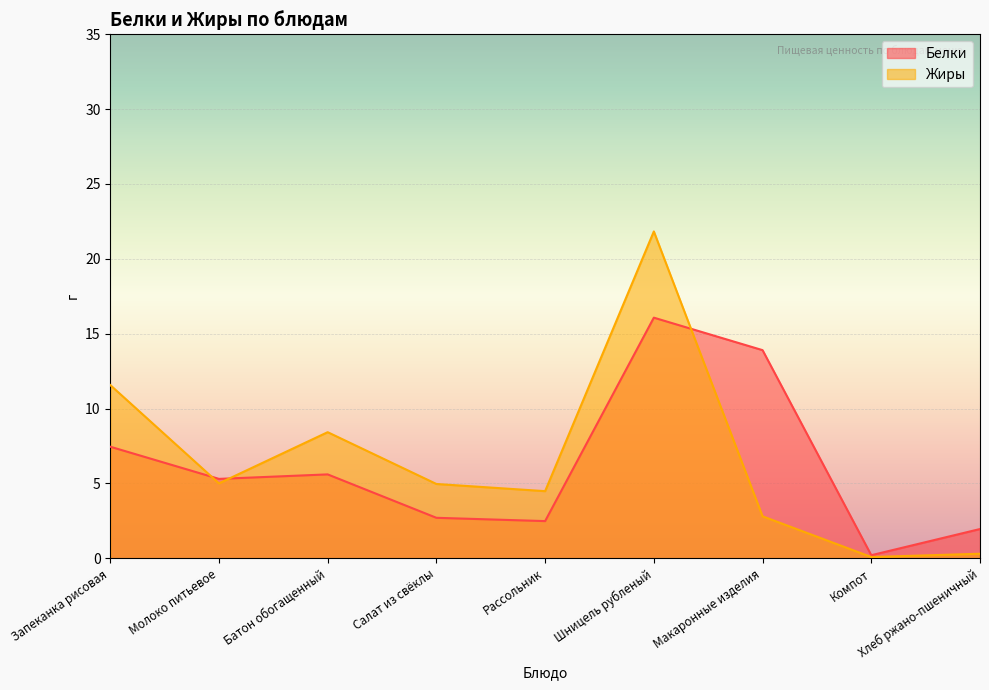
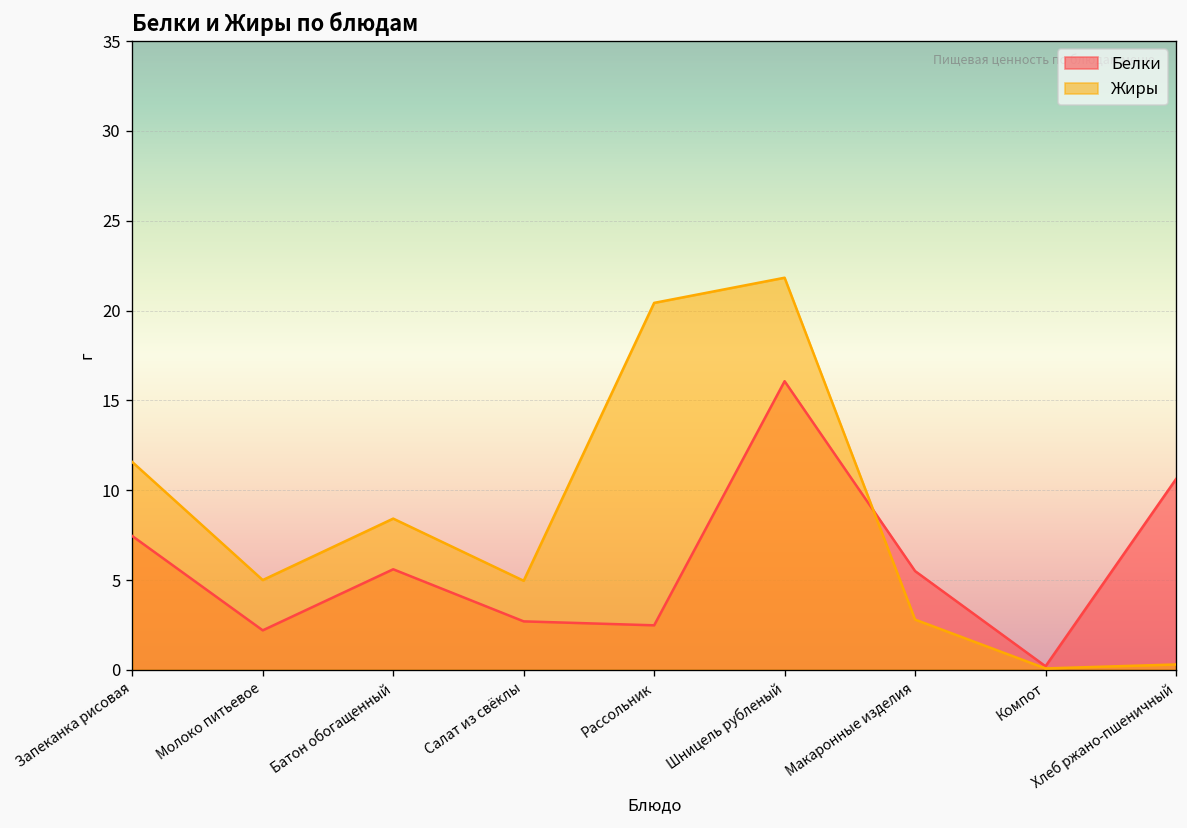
  {
    "Белки": {
      "Запеканка рисовая": 7.5,
-     "Молоко питьевое": 5.3,
+     "Молоко питьевое": 2.2,
      "Батон обогащенный": 5.6,
      "Салат из свёклы": 2.7,
      "Рассольник": 2.5,
      "Шницель рубленый": 16.1,
-     "Макаронные изделия": 13.9,
-     "Хлеб ржано-пшеничный": 2.0
+     "Макаронные изделия": 5.5,
+     "Хлеб ржано-пшеничный": 10.6
    },
    "Жиры": {
      "Запеканка рисовая": 11.6,
      "Молоко питьевое": 5.0,
      "Батон обогащенный": 8.4,
      "Салат из свёклы": 5.0,
-     "Рассольник": 4.5,
+     "Рассольник": 20.4,
      "Шницель рубленый": 21.8,
      "Макаронные изделия": 2.8,
      "Хлеб ржано-пшеничный": 0.3
    }
  }
